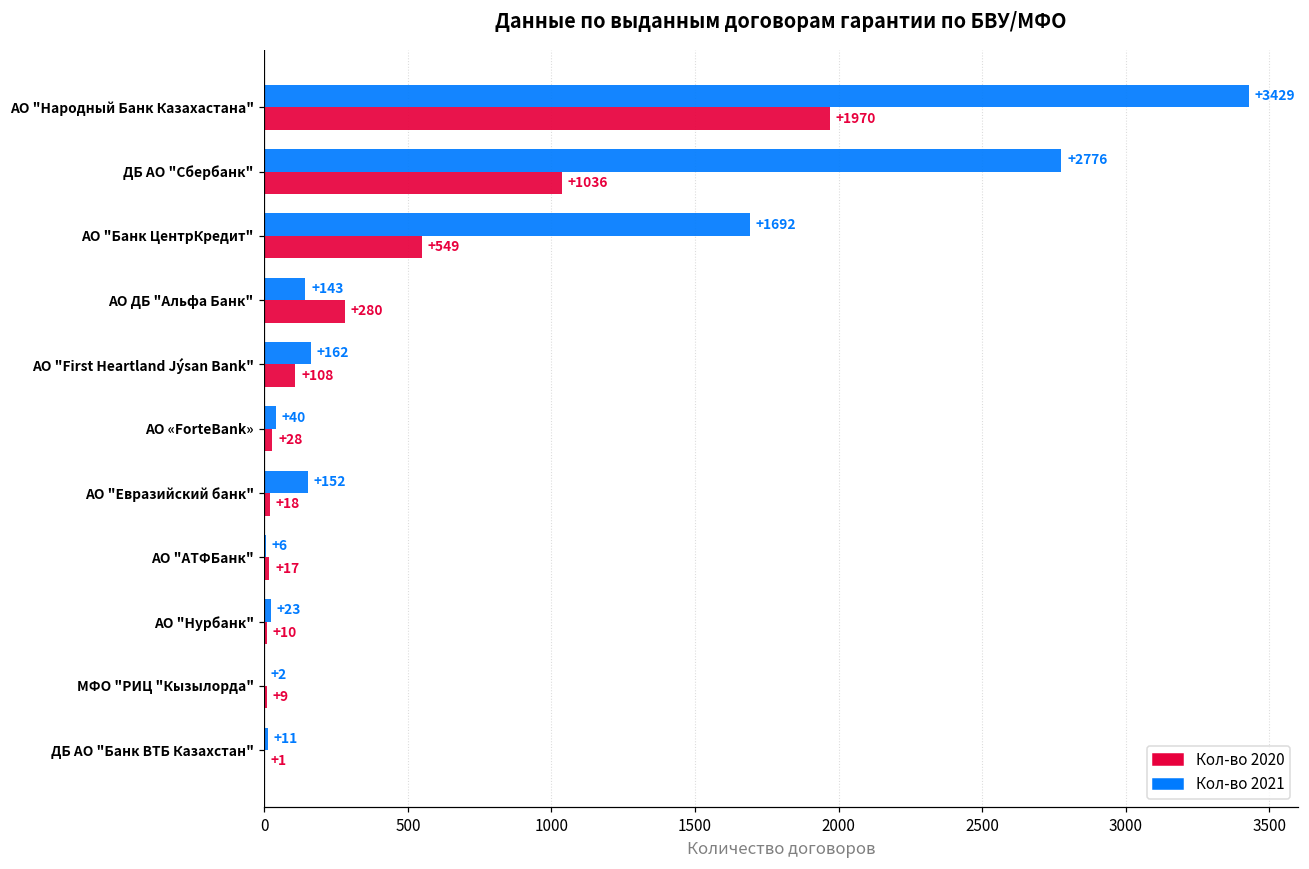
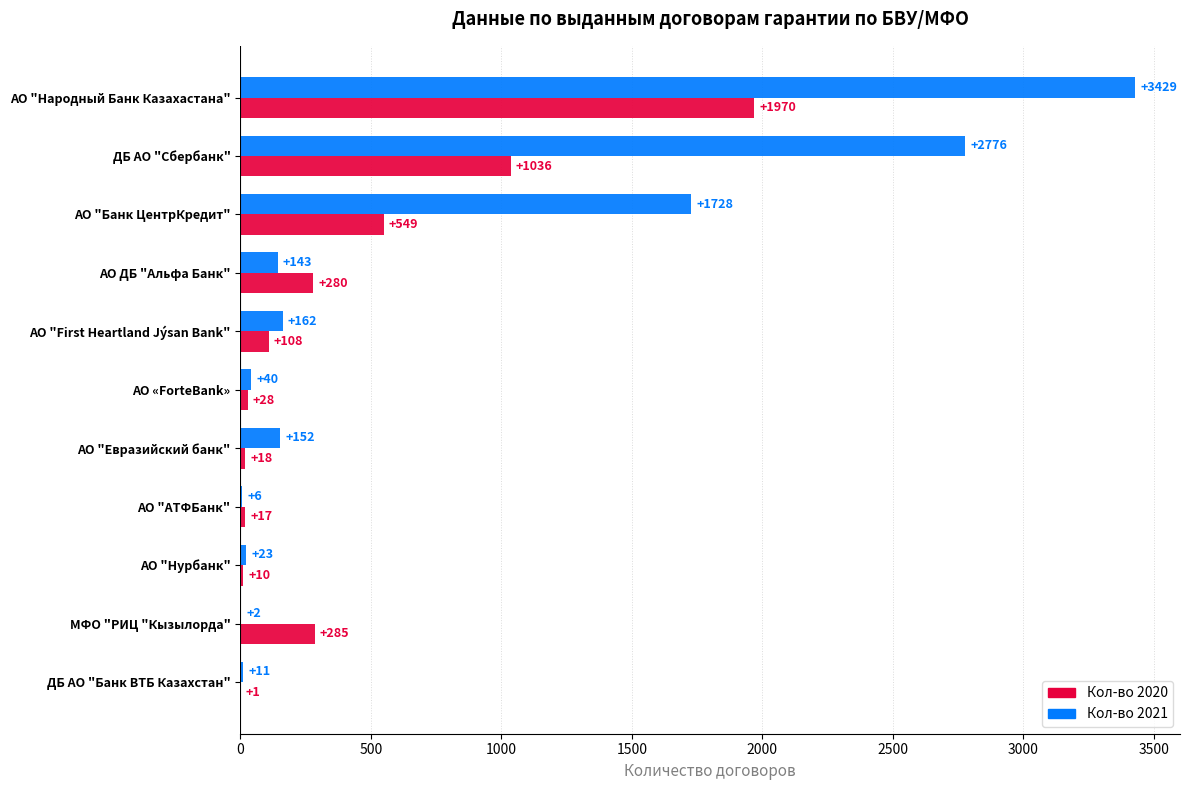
  {
    "Кол-во 2020": {
      "АО \"Народный Банк Казахастана\"": "+1970",
      "ДБ АО \"Сбербанк\"": "+1036",
      "АО \"Банк ЦентрКредит\"": "+549",
      "АО ДБ \"Альфа Банк\"": "+280",
      "АО \"First Heartland Jýsan Bank\"": "+108",
      "АО «ForteBank»": "+28",
      "АО \"Евразийский банк\"": "+18",
      "АО \"АТФБанк\"": "+17",
      "АО \"Нурбанк\"": "+10",
-     "МФО \"РИЦ \"Кызылорда\"": "+9",
+     "МФО \"РИЦ \"Кызылорда\"": "+285",
      "ДБ АО \"Банк ВТБ Казахстан\"": "+1"
    },
    "Кол-во 2021": {
      "АО \"Народный Банк Казахастана\"": "+3429",
      "ДБ АО \"Сбербанк\"": "+2776",
-     "АО \"Банк ЦентрКредит\"": "+1692",
+     "АО \"Банк ЦентрКредит\"": "+1728",
      "АО ДБ \"Альфа Банк\"": "+143",
      "АО \"First Heartland Jýsan Bank\"": "+162",
      "АО «ForteBank»": "+40",
      "АО \"Евразийский банк\"": "+152",
      "АО \"АТФБанк\"": "+6",
      "АО \"Нурбанк\"": "+23",
      "МФО \"РИЦ \"Кызылорда\"": "+2",
      "ДБ АО \"Банк ВТБ Казахстан\"": "+11"
    }
  }
